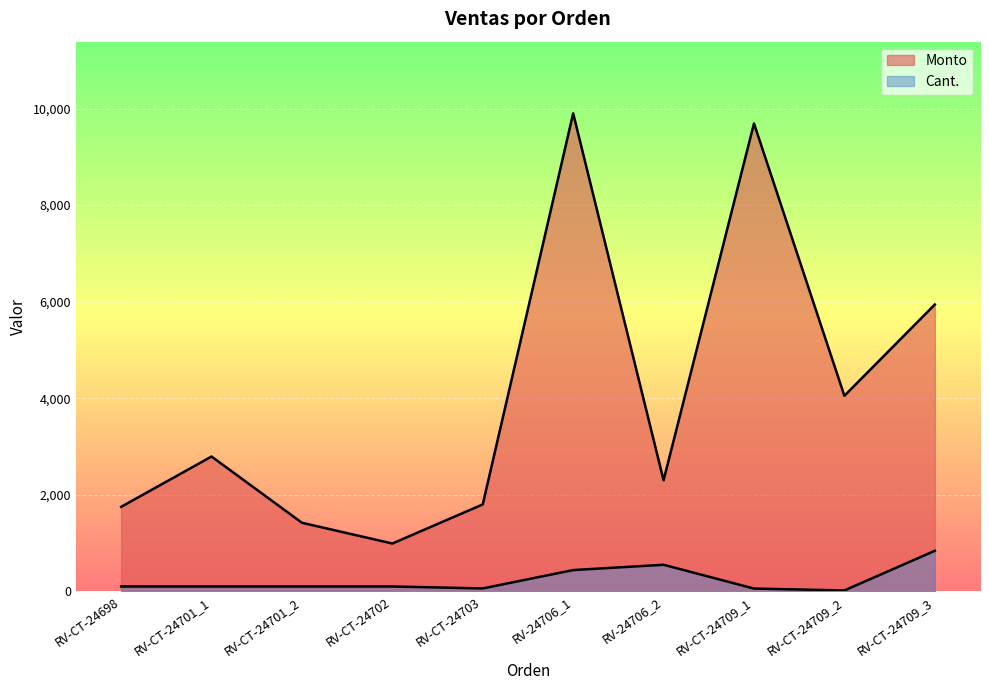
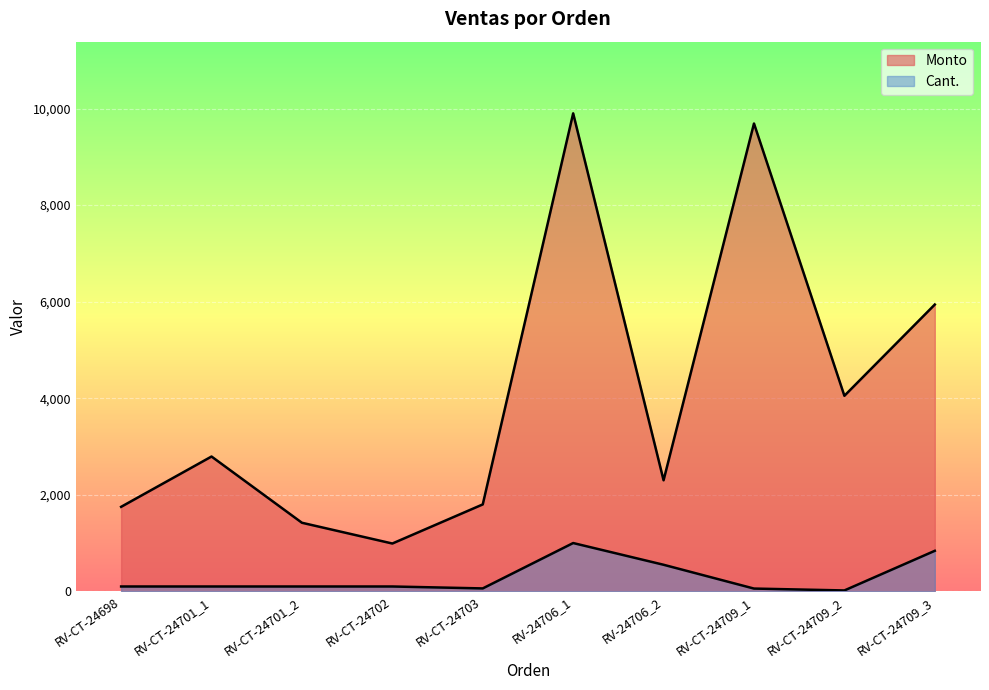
  {
    "Monto": {
      "RV-CT-24698": "1,800",
      "RV-CT-24701_1": "2,800",
      "RV-CT-24701_2": "1,400",
      "RV-CT-24702": "1,000",
      "RV-CT-24703": "1,800",
      "RV-24706_1": "9,900",
      "RV-24706_2": "2,300",
      "RV-CT-24709_1": "9,700",
      "RV-CT-24709_2": "4,100",
      "RV-CT-24709_3": "5,900"
    },
    "Cant.": {
      "RV-CT-24698": "100",
      "RV-CT-24701_1": "100",
      "RV-CT-24701_2": "100",
      "RV-CT-24702": "100",
      "RV-CT-24703": "100",
-     "RV-24706_1": "400",
+     "RV-24706_1": "1,000",
      "RV-24706_2": "600",
      "RV-CT-24709_1": "100",
      "RV-CT-24709_2": "0",
      "RV-CT-24709_3": "800"
    }
  }
